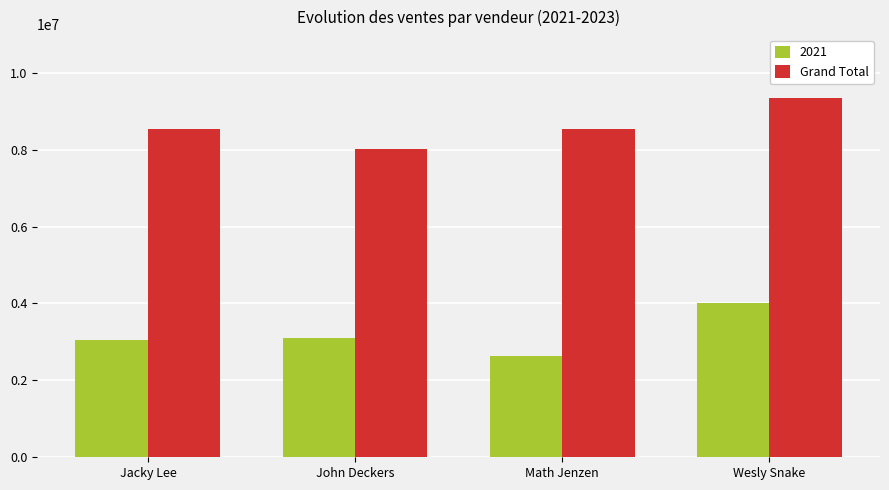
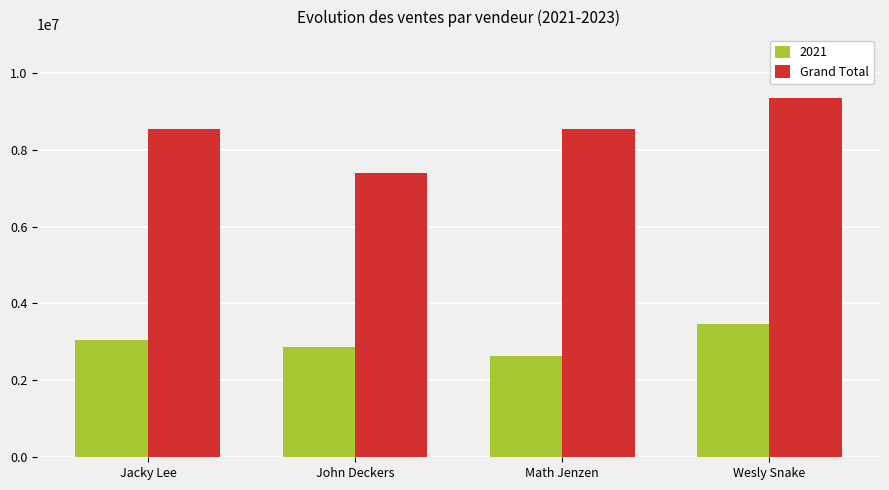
  {
    "2021": {
      "Jacky Lee": 3000000,
-     "John Deckers": 3100000,
+     "John Deckers": 2900000,
      "Math Jenzen": 2600000,
-     "Wesly Snake": 4000000
+     "Wesly Snake": 3500000
    },
    "Grand Total": {
      "Jacky Lee": 8500000,
-     "John Deckers": 8000000,
+     "John Deckers": 7400000,
      "Math Jenzen": 8500000,
      "Wesly Snake": 9300000
    }
  }
